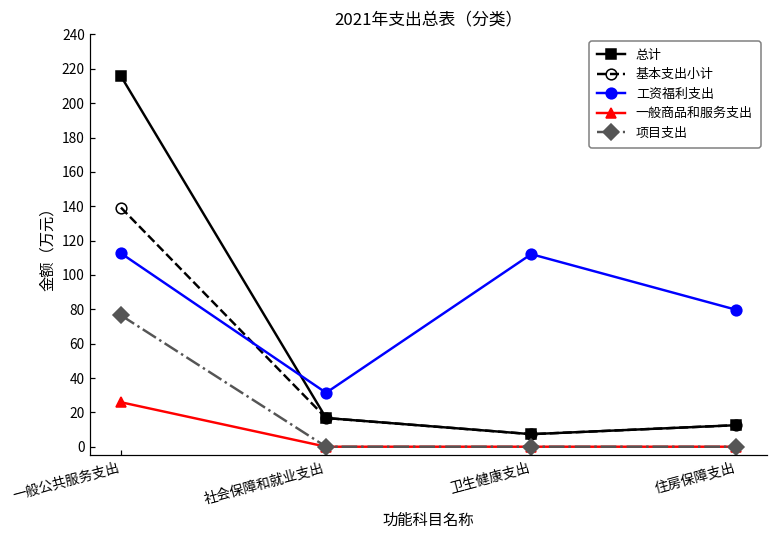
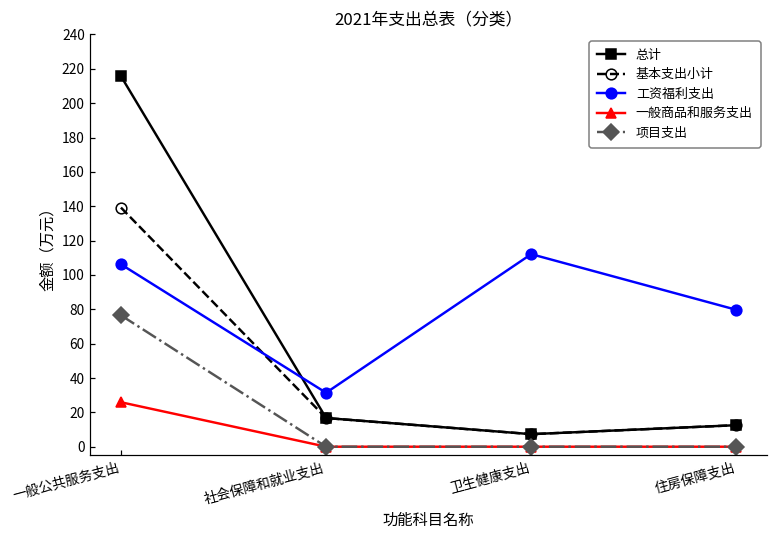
  {
    "工资福利支出": {
-     "一般公共服务支出": 113,
+     "一般公共服务支出": 106,
      "社会保障和就业支出": 31,
      "卫生健康支出": 112,
      "住房保障支出": 80
    },
    "一般商品和服务支出": {
      "一般公共服务支出": 26
    },
    "项目支出": {
      "一般公共服务支出": 77
    }
  }
